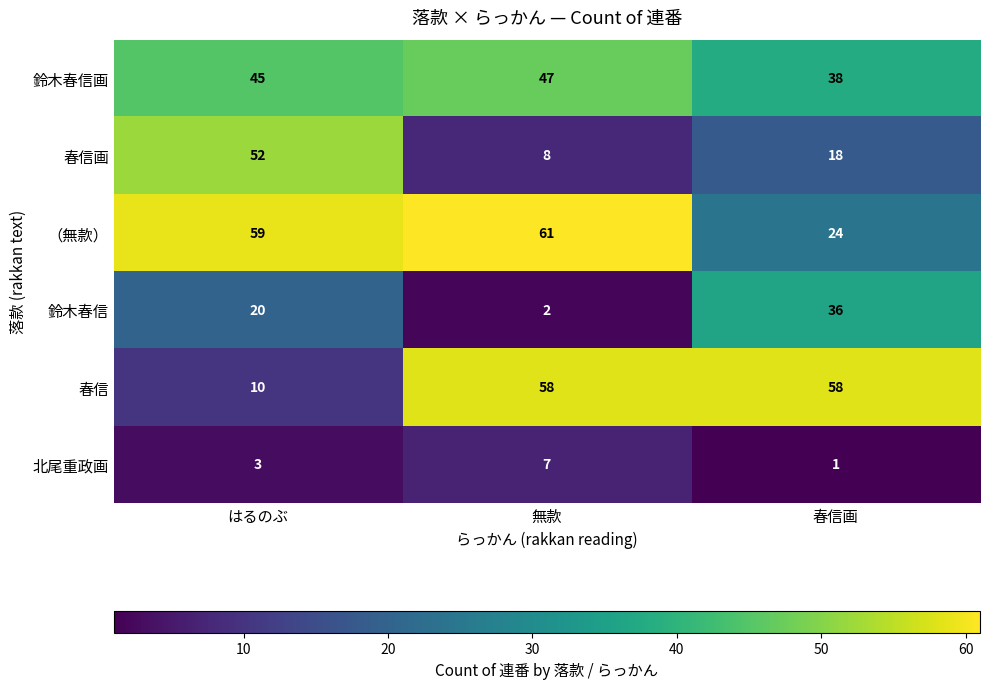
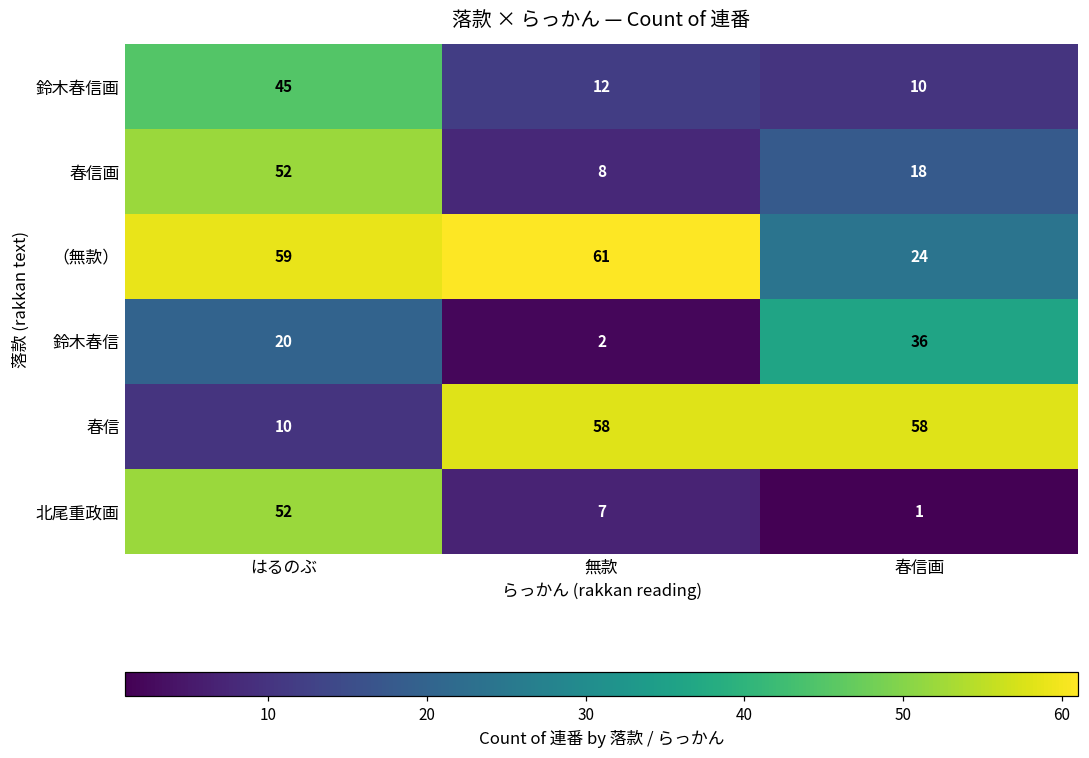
  {
    "鈴木春信画": {
      "はるのぶ": 45,
-     "無款": 47,
-     "春信画": 38
+     "無款": 12,
+     "春信画": 10
    },
    "春信画": {
      "はるのぶ": 52,
      "無款": 8,
      "春信画": 18
    },
    "（無款）": {
      "はるのぶ": 59,
      "無款": 61,
      "春信画": 24
    },
    "鈴木春信": {
      "はるのぶ": 20,
      "無款": 2,
      "春信画": 36
    },
    "春信": {
      "はるのぶ": 10,
      "無款": 58,
      "春信画": 58
    },
    "北尾重政画": {
-     "はるのぶ": 3,
+     "はるのぶ": 52,
      "無款": 7,
      "春信画": 1
    }
  }
